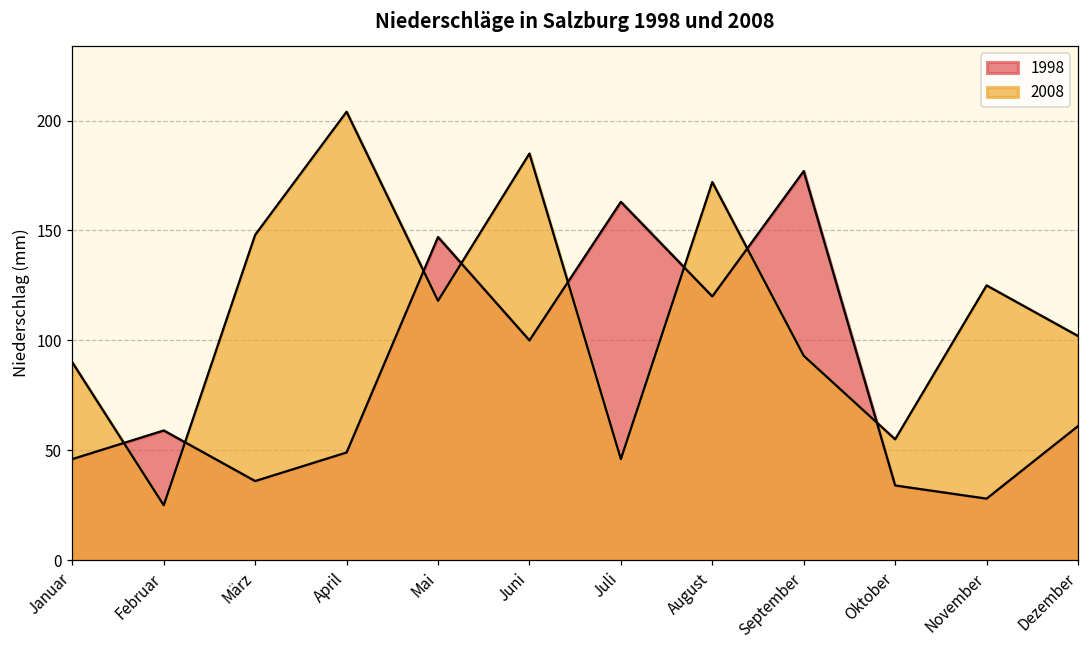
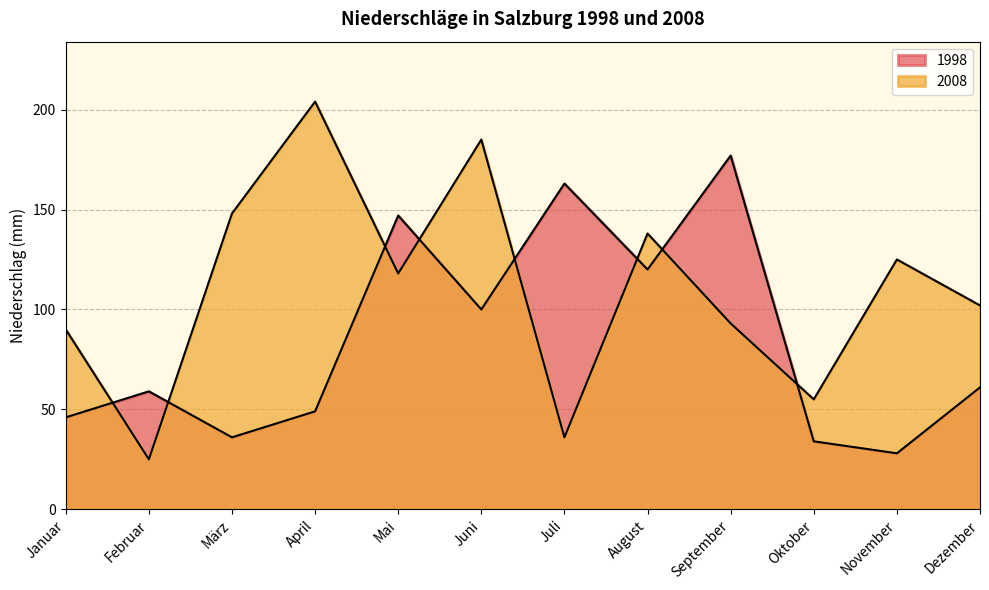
  {
    "1998": {
      "Januar": 46,
      "Februar": 59,
      "März": 36,
      "April": 49,
      "Mai": 147,
      "Juni": 100,
      "Juli": 163,
      "August": 120,
      "September": 177,
      "Oktober": 34,
      "November": 28,
      "Dezember": 61
    },
    "2008": {
      "Januar": 90,
      "Februar": 25,
      "März": 148,
      "April": 204,
      "Mai": 118,
      "Juni": 185,
-     "Juli": 46,
-     "August": 172,
+     "Juli": 36,
+     "August": 138,
      "September": 93,
      "Oktober": 55,
      "November": 125,
      "Dezember": 102
    }
  }
